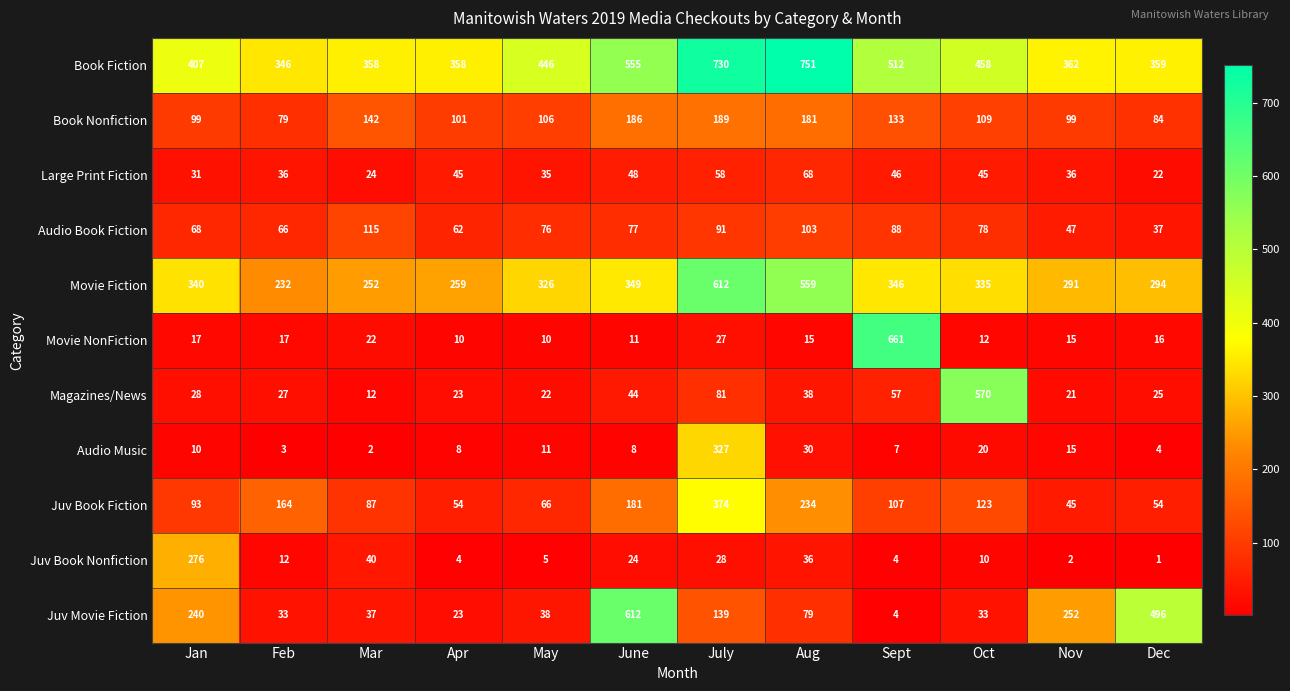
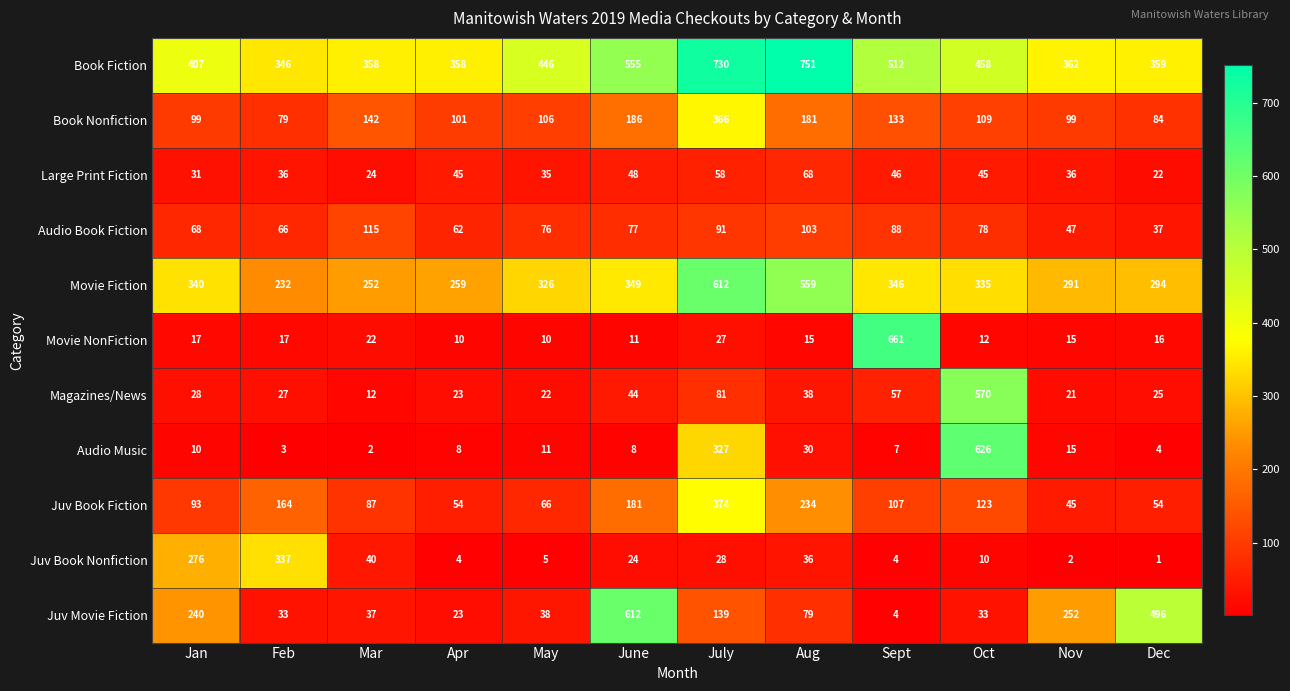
  {
    "Book Fiction": {
      "Jan": 407,
      "Feb": 346,
      "Mar": 358,
      "Apr": 358,
      "May": 446,
      "June": 555,
      "July": 730,
      "Aug": 751,
      "Sept": 512,
      "Oct": 458,
      "Nov": 362,
      "Dec": 359
    },
    "Book Nonfiction": {
      "Jan": 99,
      "Feb": 79,
      "Mar": 142,
      "Apr": 101,
      "May": 106,
      "June": 186,
-     "July": 189,
+     "July": 366,
      "Aug": 181,
      "Sept": 133,
      "Oct": 109,
      "Nov": 99,
      "Dec": 84
    },
    "Large Print Fiction": {
      "Jan": 31,
      "Feb": 36,
      "Mar": 24,
      "Apr": 45,
      "May": 35,
      "June": 48,
      "July": 58,
      "Aug": 68,
      "Sept": 46,
      "Oct": 45,
      "Nov": 36,
      "Dec": 22
    },
    "Audio Book Fiction": {
      "Jan": 68,
      "Feb": 66,
      "Mar": 115,
      "Apr": 62,
      "May": 76,
      "June": 77,
      "July": 91,
      "Aug": 103,
      "Sept": 88,
      "Oct": 78,
      "Nov": 47,
      "Dec": 37
    },
    "Movie Fiction": {
      "Jan": 340,
      "Feb": 232,
      "Mar": 252,
      "Apr": 259,
      "May": 326,
      "June": 349,
      "July": 612,
      "Aug": 559,
      "Sept": 346,
      "Oct": 335,
      "Nov": 291,
      "Dec": 294
    },
    "Movie NonFiction": {
      "Jan": 17,
      "Feb": 17,
      "Mar": 22,
      "Apr": 10,
      "May": 10,
      "June": 11,
      "July": 27,
      "Aug": 15,
      "Sept": 661,
      "Oct": 12,
      "Nov": 15,
      "Dec": 16
    },
    "Magazines/News": {
      "Jan": 28,
      "Feb": 27,
      "Mar": 12,
      "Apr": 23,
      "May": 22,
      "June": 44,
      "July": 81,
      "Aug": 38,
      "Sept": 57,
      "Oct": 570,
      "Nov": 21,
      "Dec": 25
    },
    "Audio Music": {
      "Jan": 10,
      "Feb": 3,
      "Mar": 2,
      "Apr": 8,
      "May": 11,
      "June": 8,
      "July": 327,
      "Aug": 30,
      "Sept": 7,
-     "Oct": 20,
+     "Oct": 626,
      "Nov": 15,
      "Dec": 4
    },
    "Juv Book Fiction": {
      "Jan": 93,
      "Feb": 164,
      "Mar": 87,
      "Apr": 54,
      "May": 66,
      "June": 181,
      "July": 374,
      "Aug": 234,
      "Sept": 107,
      "Oct": 123,
      "Nov": 45,
      "Dec": 54
    },
    "Juv Book Nonfiction": {
      "Jan": 276,
-     "Feb": 12,
+     "Feb": 337,
      "Mar": 40,
      "Apr": 4,
      "May": 5,
      "June": 24,
      "July": 28,
      "Aug": 36,
      "Sept": 4,
      "Oct": 10,
      "Nov": 2,
      "Dec": 1
    },
    "Juv Movie Fiction": {
      "Jan": 240,
      "Feb": 33,
      "Mar": 37,
      "Apr": 23,
      "May": 38,
      "June": 612,
      "July": 139,
      "Aug": 79,
      "Sept": 4,
      "Oct": 33,
      "Nov": 252,
      "Dec": 496
    }
  }
